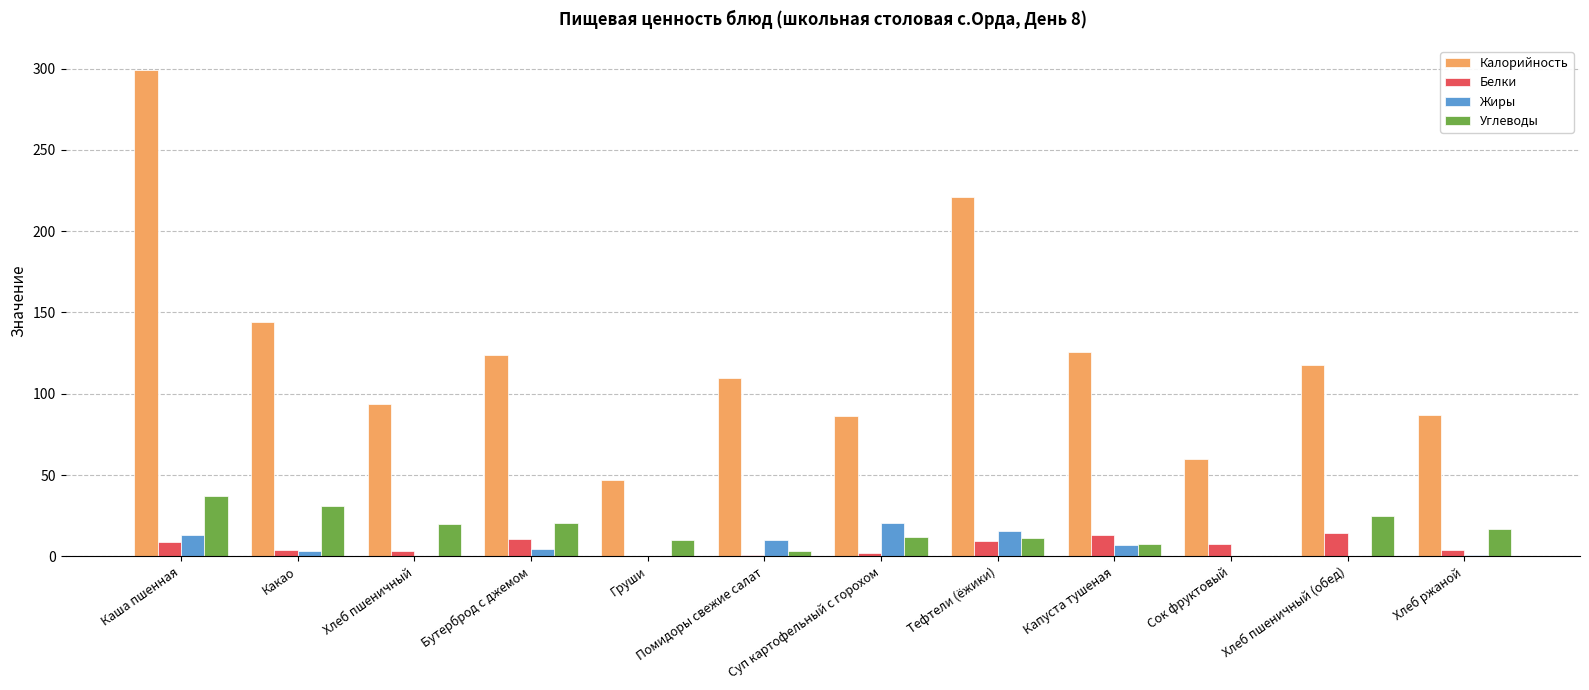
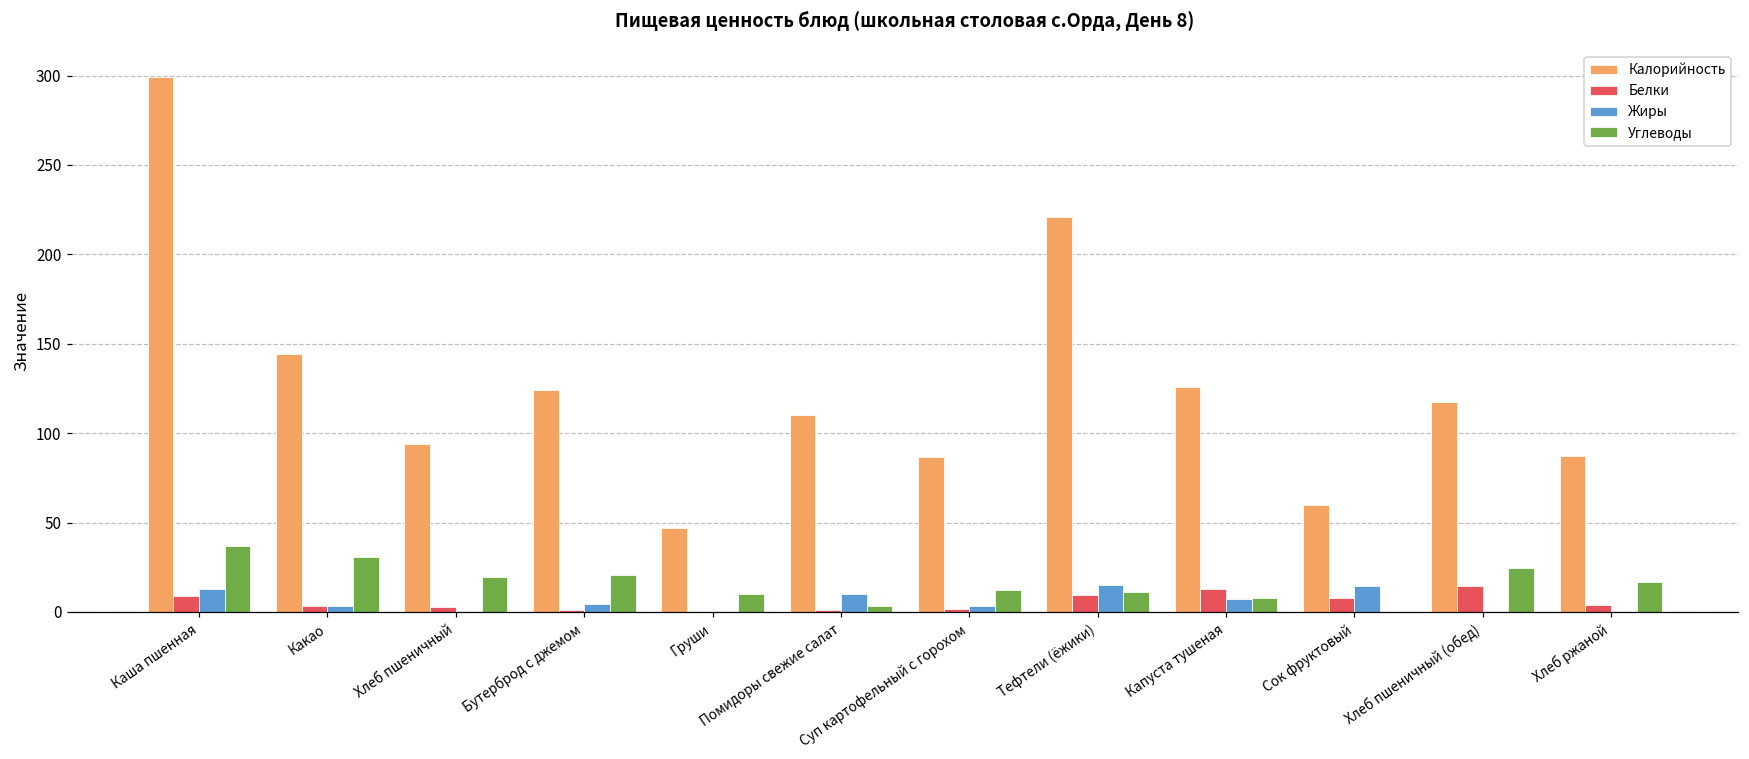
  {
    "Калорийность": {
      "Каша пшенная": 299,
      "Какао": 144,
      "Хлеб пшеничный": 94,
      "Бутерброд с джемом": 124,
      "Груши": 47,
      "Помидоры свежие салат": 110,
      "Суп картофельный с горохом": 86,
      "Тефтели (ёжики)": 221,
      "Капуста тушеная": 126,
      "Сок фруктовый": 60,
      "Хлеб пшеничный (обед)": 118,
      "Хлеб ржаной": 87
    },
    "Белки": {
      "Каша пшенная": 9,
      "Какао": 4,
      "Хлеб пшеничный": 3,
-     "Бутерброд с джемом": 11,
+     "Бутерброд с джемом": 1,
      "Суп картофельный с горохом": 2,
      "Тефтели (ёжики)": 10,
      "Капуста тушеная": 13,
      "Сок фруктовый": 8,
      "Хлеб пшеничный (обед)": 14,
      "Хлеб ржаной": 4
    },
    "Жиры": {
      "Каша пшенная": 13,
      "Какао": 3,
      "Бутерброд с джемом": 4,
      "Помидоры свежие салат": 10,
-     "Суп картофельный с горохом": 21,
+     "Суп картофельный с горохом": 3,
      "Тефтели (ёжики)": 15,
      "Капуста тушеная": 7,
-     "Сок фруктовый": 0
+     "Сок фруктовый": 14
    },
    "Углеводы": {
      "Каша пшенная": 37,
      "Какао": 31,
      "Хлеб пшеничный": 20,
      "Бутерброд с джемом": 20,
      "Груши": 10,
      "Помидоры свежие салат": 4,
      "Суп картофельный с горохом": 12,
      "Тефтели (ёжики)": 11,
      "Капуста тушеная": 8,
      "Хлеб пшеничный (обед)": 25,
      "Хлеб ржаной": 17
    }
  }
